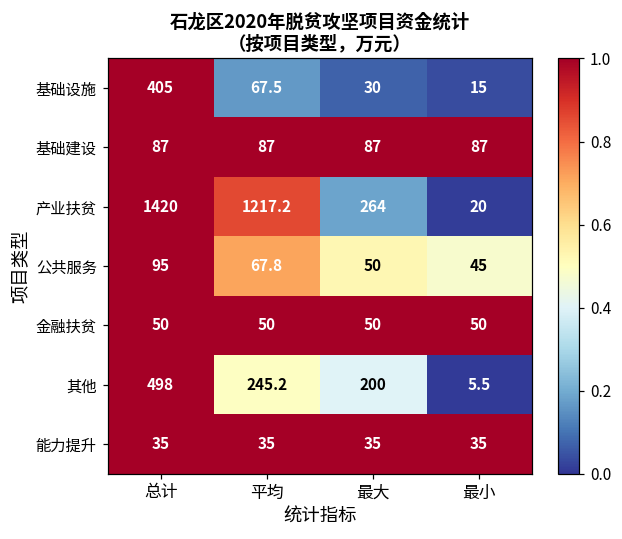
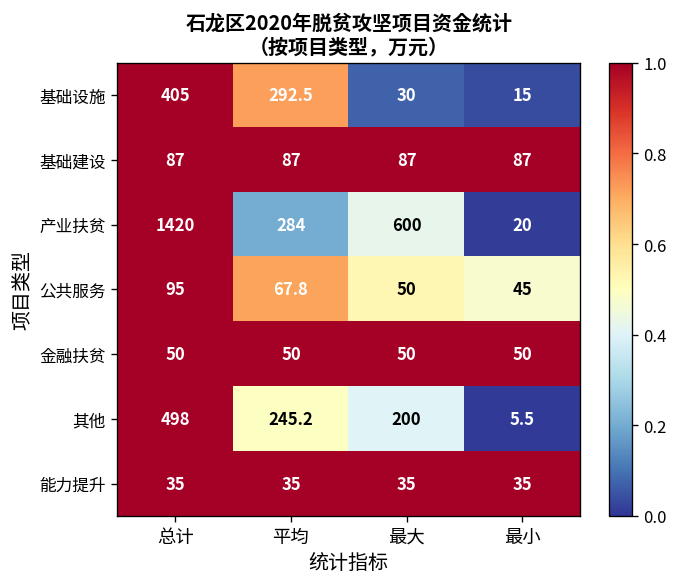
  {
    "基础设施": {
      "总计": 405,
-     "平均": 67.5,
+     "平均": 292.5,
      "最大": 30,
      "最小": 15
    },
    "基础建设": {
      "总计": 87,
      "平均": 87,
      "最大": 87,
      "最小": 87
    },
    "产业扶贫": {
      "总计": 1420,
-     "平均": 1217.2,
-     "最大": 264,
+     "平均": 284,
+     "最大": 600,
      "最小": 20
    },
    "公共服务": {
      "总计": 95,
      "平均": 67.8,
      "最大": 50,
      "最小": 45
    },
    "金融扶贫": {
      "总计": 50,
      "平均": 50,
      "最大": 50,
      "最小": 50
    },
    "其他": {
      "总计": 498,
      "平均": 245.2,
      "最大": 200,
      "最小": 5.5
    },
    "能力提升": {
      "总计": 35,
      "平均": 35,
      "最大": 35,
      "最小": 35
    }
  }
